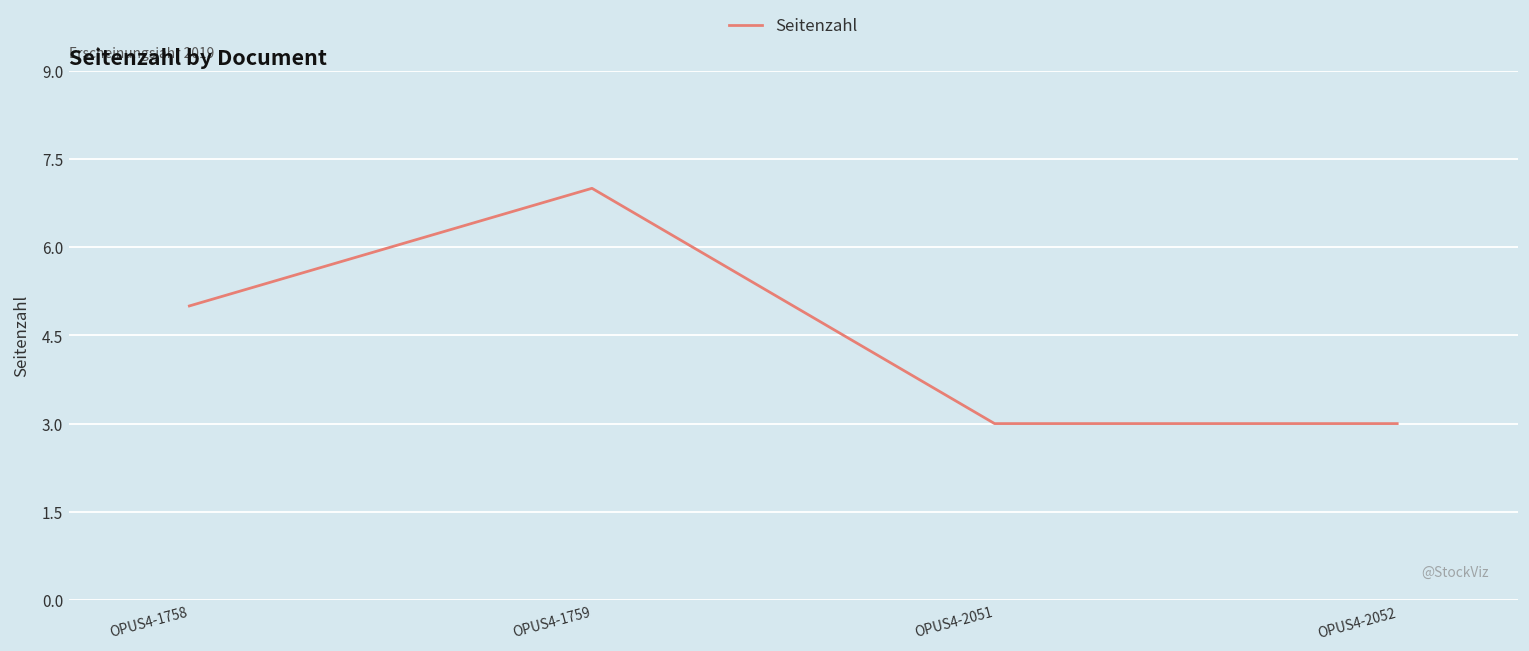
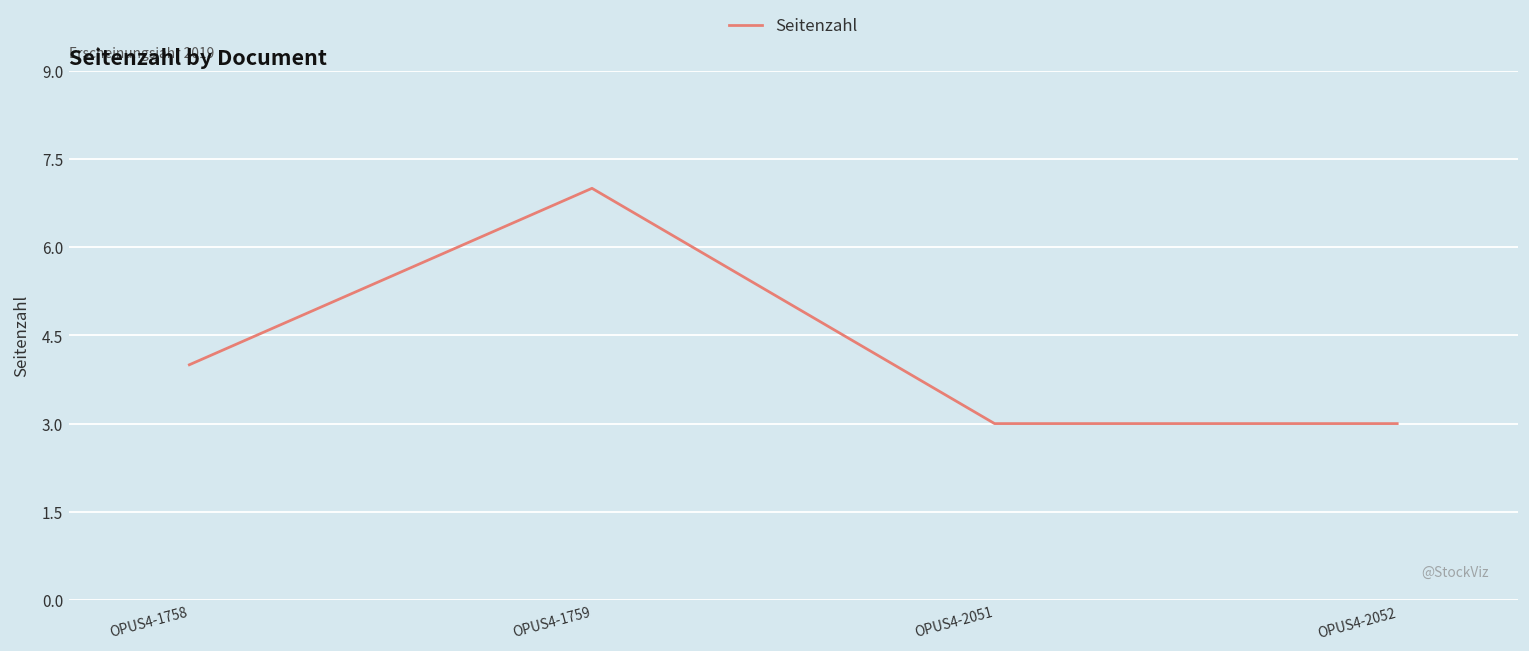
  {
-   "OPUS4-1758": 5,
+   "OPUS4-1758": 4,
    "OPUS4-1759": 7,
    "OPUS4-2051": 3,
    "OPUS4-2052": 3
  }
